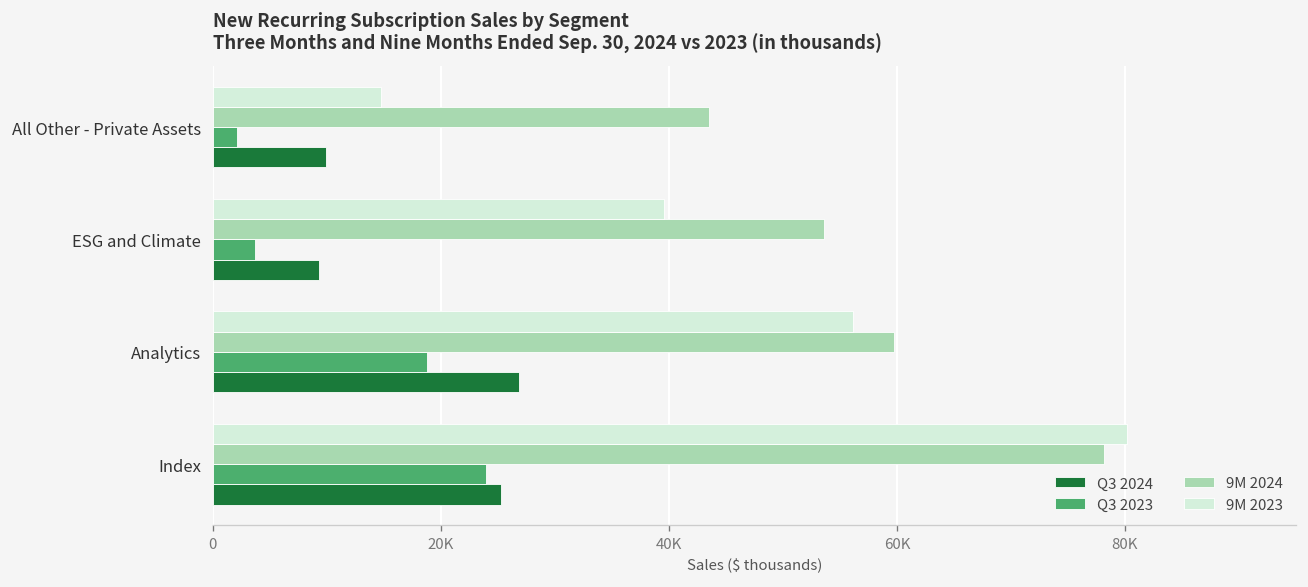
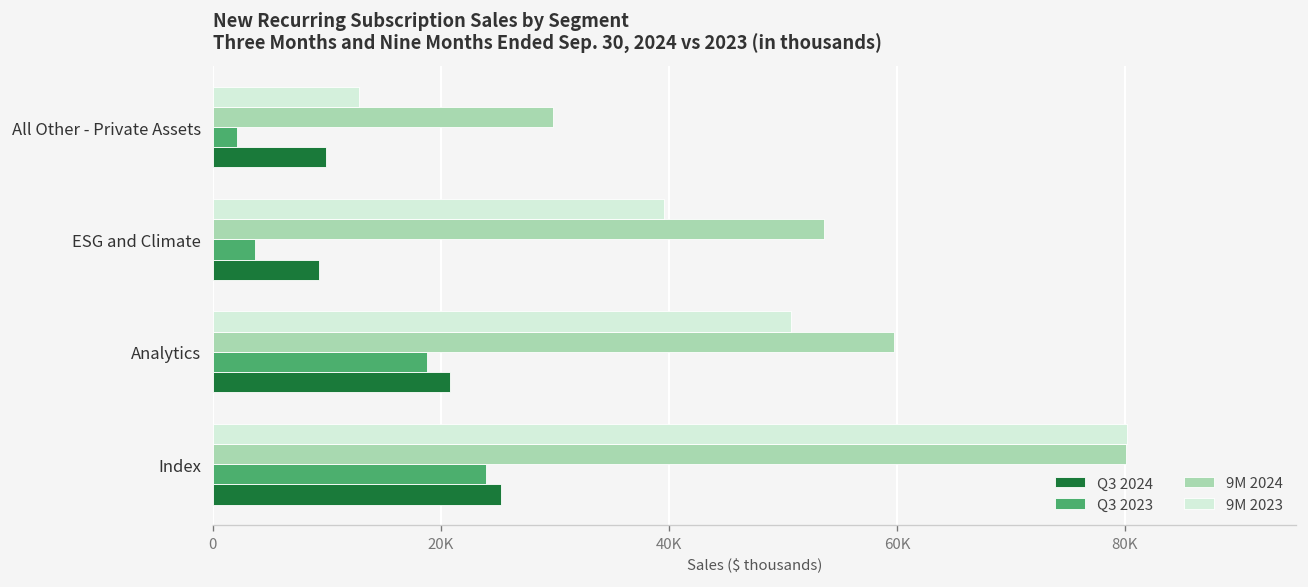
  {
    "Q3 2024": {
      "All Other - Private Assets": 10000,
      "ESG and Climate": 9000,
-     "Analytics": 27000,
+     "Analytics": 21000,
      "Index": 25000
    },
    "Q3 2023": {
      "All Other - Private Assets": 2000,
      "ESG and Climate": 4000,
      "Analytics": 19000,
      "Index": 24000
    },
    "9M 2024": {
-     "All Other - Private Assets": 44000,
+     "All Other - Private Assets": 30000,
      "ESG and Climate": 54000,
      "Analytics": 60000,
-     "Index": 78000
+     "Index": 80000
    },
    "9M 2023": {
-     "All Other - Private Assets": 15000,
+     "All Other - Private Assets": 13000,
      "ESG and Climate": 40000,
-     "Analytics": 56000,
+     "Analytics": 51000,
      "Index": 80000
    }
  }
